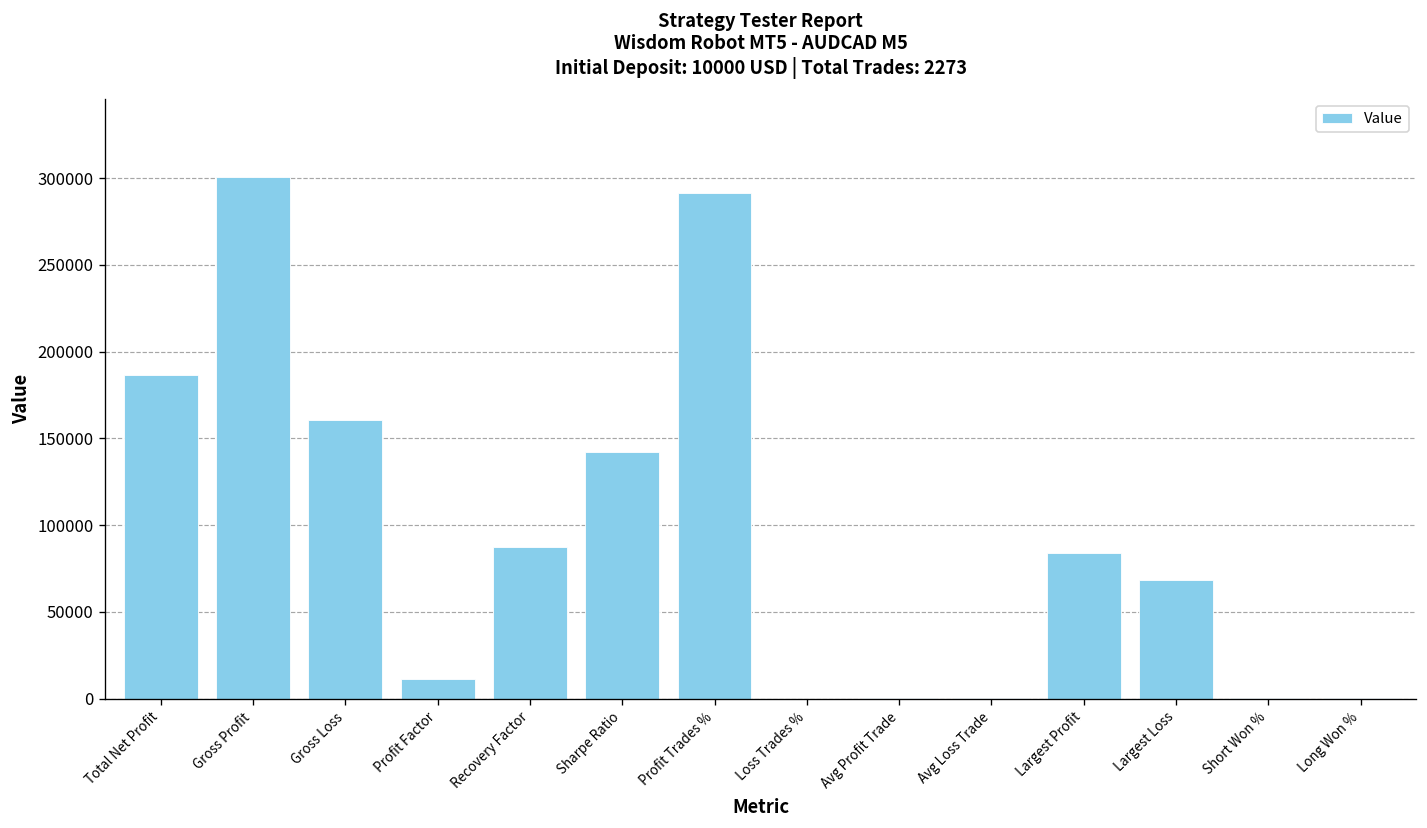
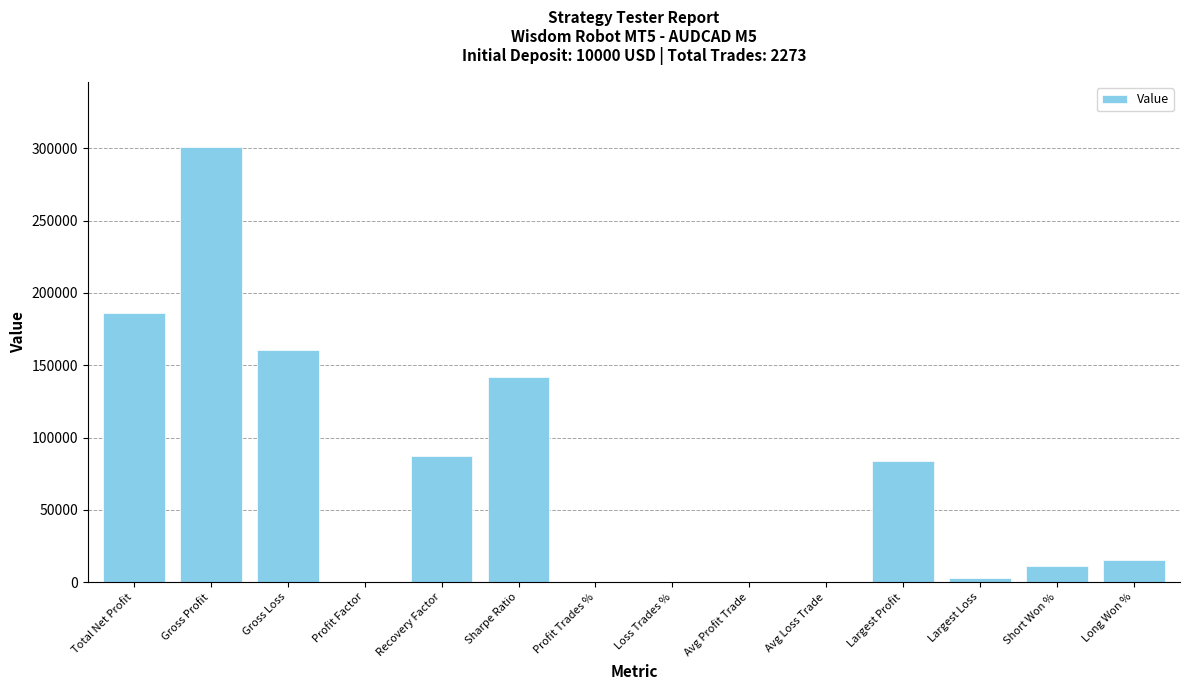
  {
    "Total Net Profit": 186000,
    "Gross Profit": 301000,
    "Gross Loss": 161000,
-   "Profit Factor": 11000,
+   "Profit Factor": 0,
    "Recovery Factor": 87000,
    "Sharpe Ratio": 142000,
-   "Profit Trades %": 291000,
+   "Profit Trades %": 0,
    "Largest Profit": 84000,
-   "Largest Loss": 68000,
-   "Short Won %": 0,
-   "Long Won %": 0
+   "Largest Loss": 3000,
+   "Short Won %": 11000,
+   "Long Won %": 15000
  }
